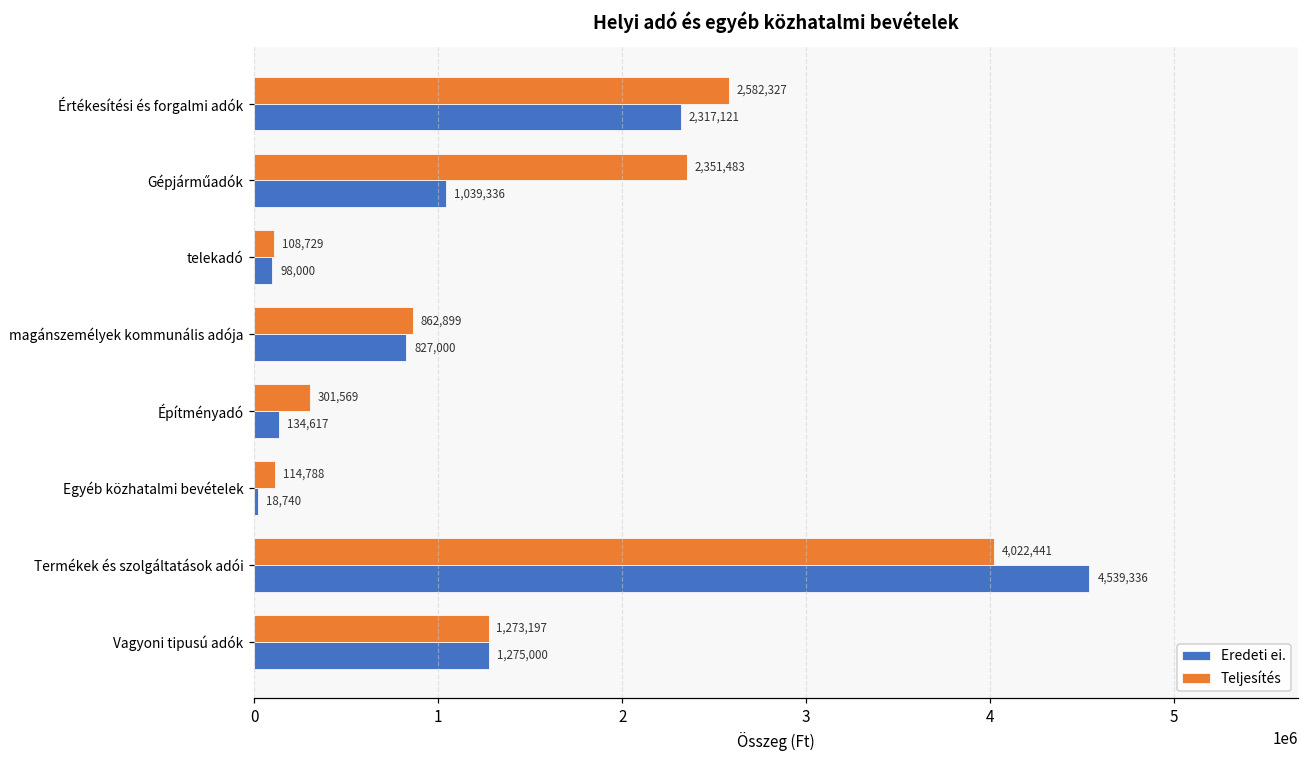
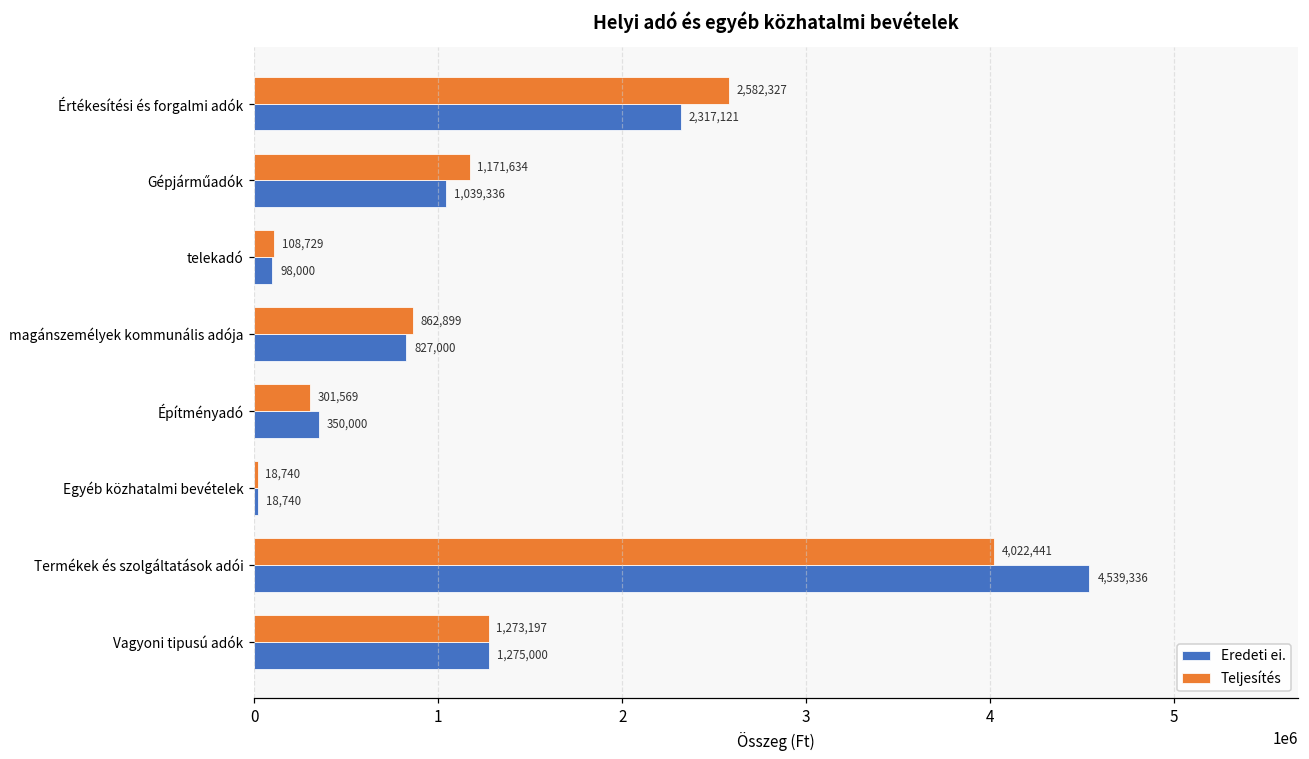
  {
    "Eredeti ei.": {
      "Értékesítési és forgalmi adók": "2,317,121",
      "Gépjárműadók": "1,039,336",
      "telekadó": "98,000",
      "magánszemélyek kommunális adója": "827,000",
-     "Építményadó": "134,617",
+     "Építményadó": "350,000",
      "Egyéb közhatalmi bevételek": "18,740",
      "Termékek és szolgáltatások adói": "4,539,336",
      "Vagyoni tipusú adók": "1,275,000"
    },
    "Teljesítés": {
      "Értékesítési és forgalmi adók": "2,582,327",
-     "Gépjárműadók": "2,351,483",
+     "Gépjárműadók": "1,171,634",
      "telekadó": "108,729",
      "magánszemélyek kommunális adója": "862,899",
      "Építményadó": "301,569",
-     "Egyéb közhatalmi bevételek": "114,788",
+     "Egyéb közhatalmi bevételek": "18,740",
      "Termékek és szolgáltatások adói": "4,022,441",
      "Vagyoni tipusú adók": "1,273,197"
    }
  }
